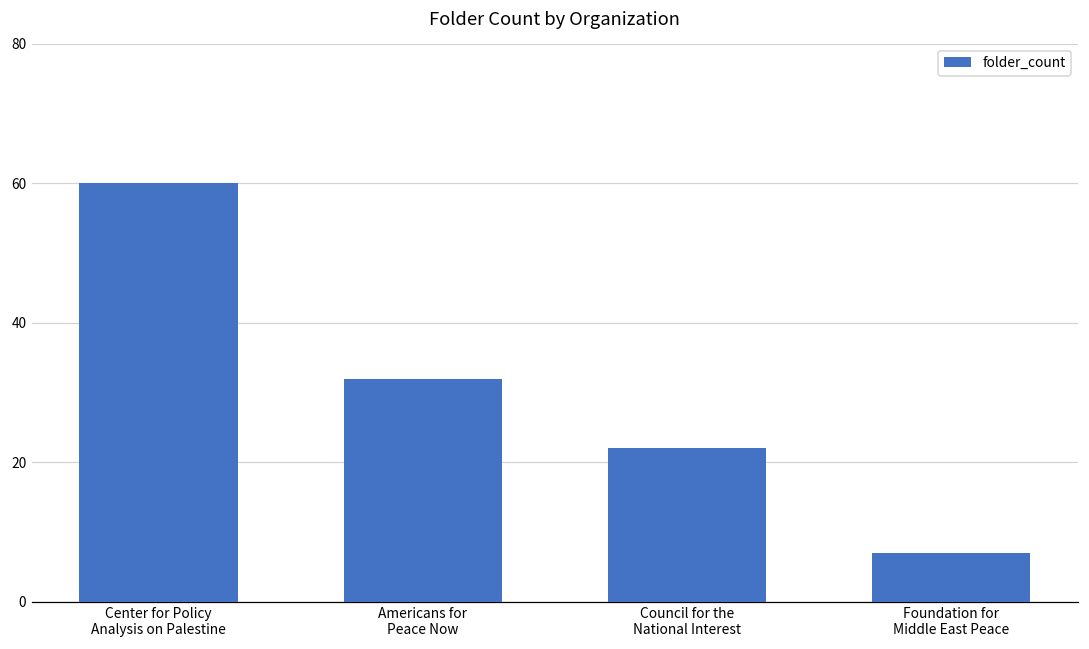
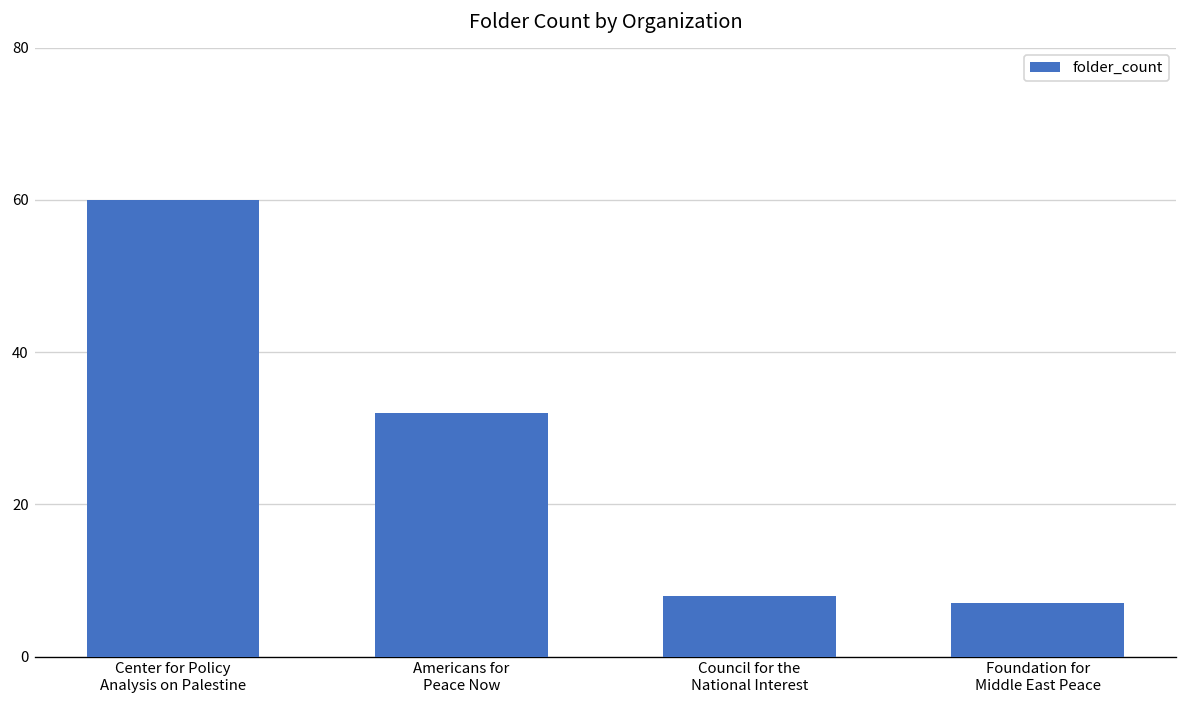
  {
    "Center for Policy Analysis on Palestine": 60,
    "Americans for Peace Now": 32,
-   "Council for the National Interest": 22,
+   "Council for the National Interest": 8,
    "Foundation for Middle East Peace": 7
  }
